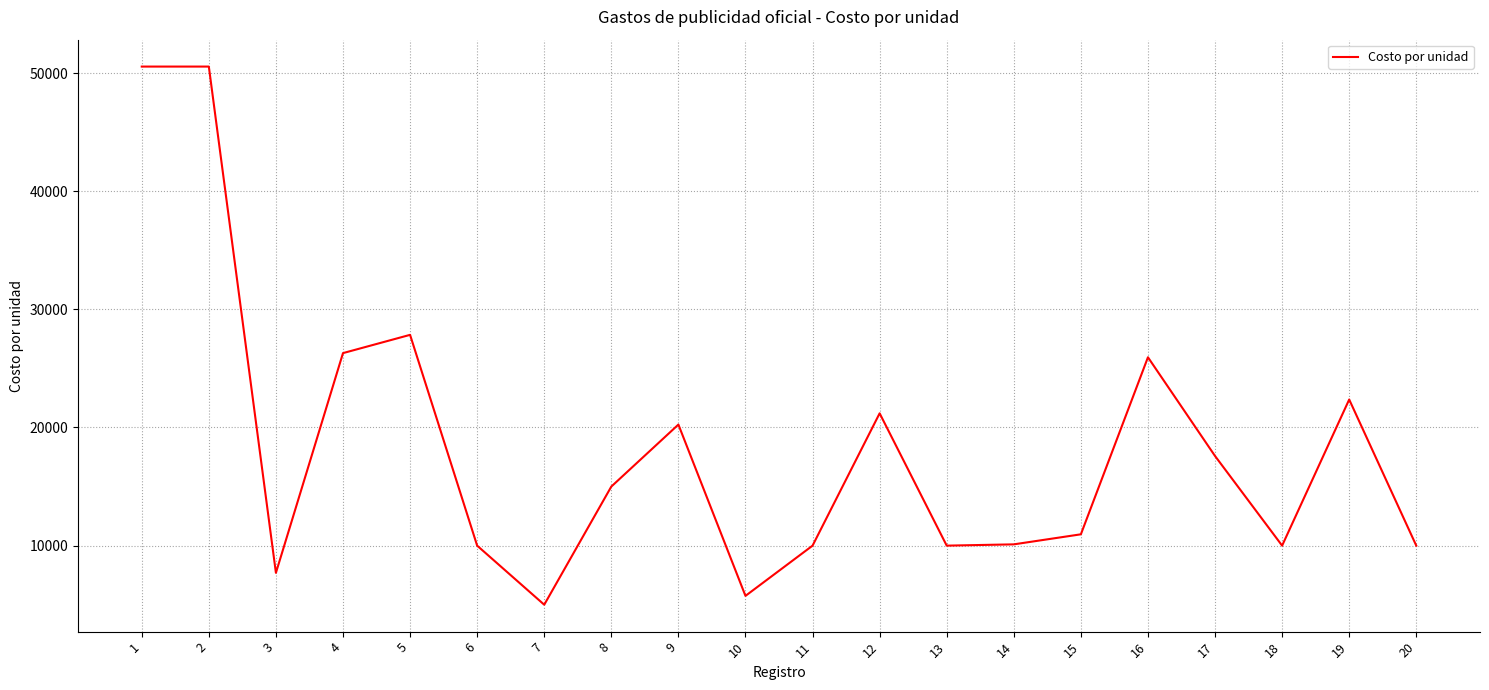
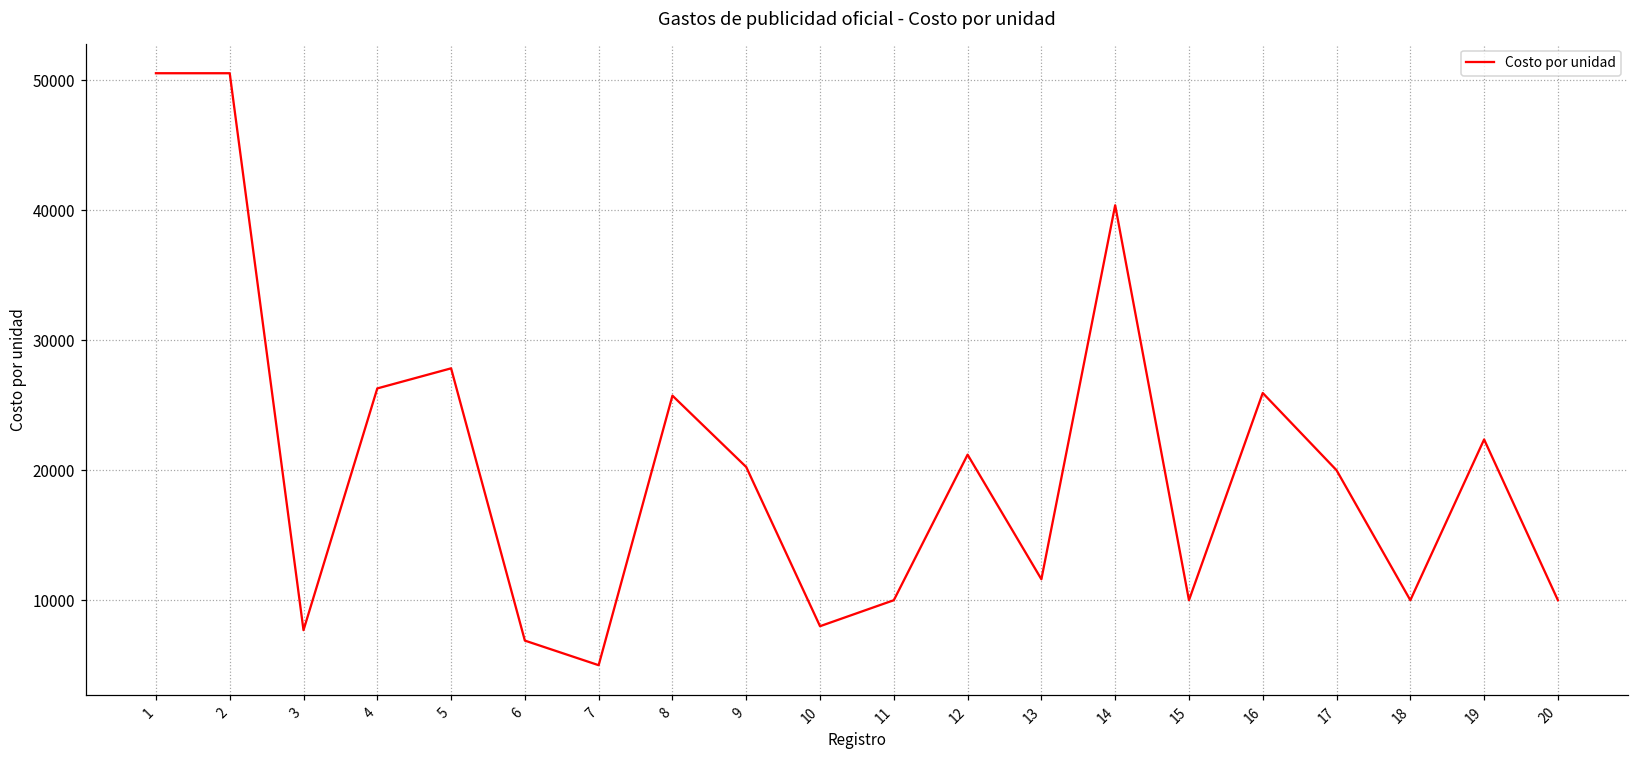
  {
    "1": 50500,
    "2": 50500,
    "3": 7700,
    "4": 26300,
    "5": 27800,
-   "6": 10000,
+   "6": 6900,
    "7": 5000,
-   "8": 15000,
+   "8": 25700,
    "9": 20200,
-   "10": 5700,
+   "10": 8000,
    "11": 10000,
    "12": 21200,
-   "13": 10000,
-   "14": 10100,
-   "15": 11000,
+   "13": 11600,
+   "14": 40400,
+   "15": 10000,
    "16": 25900,
-   "17": 17600,
+   "17": 20000,
    "18": 10000,
    "19": 22400,
    "20": 10000
  }
